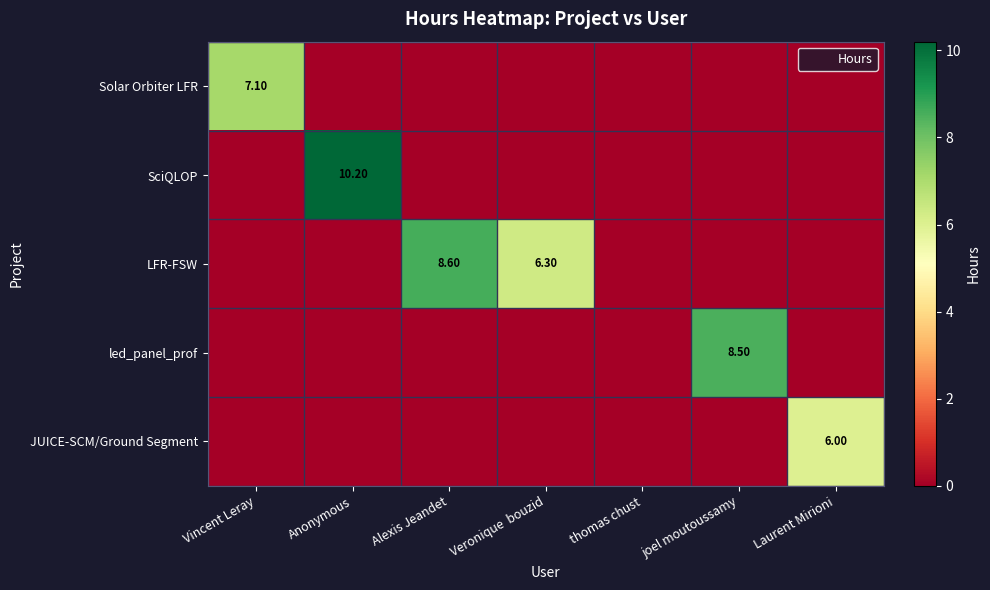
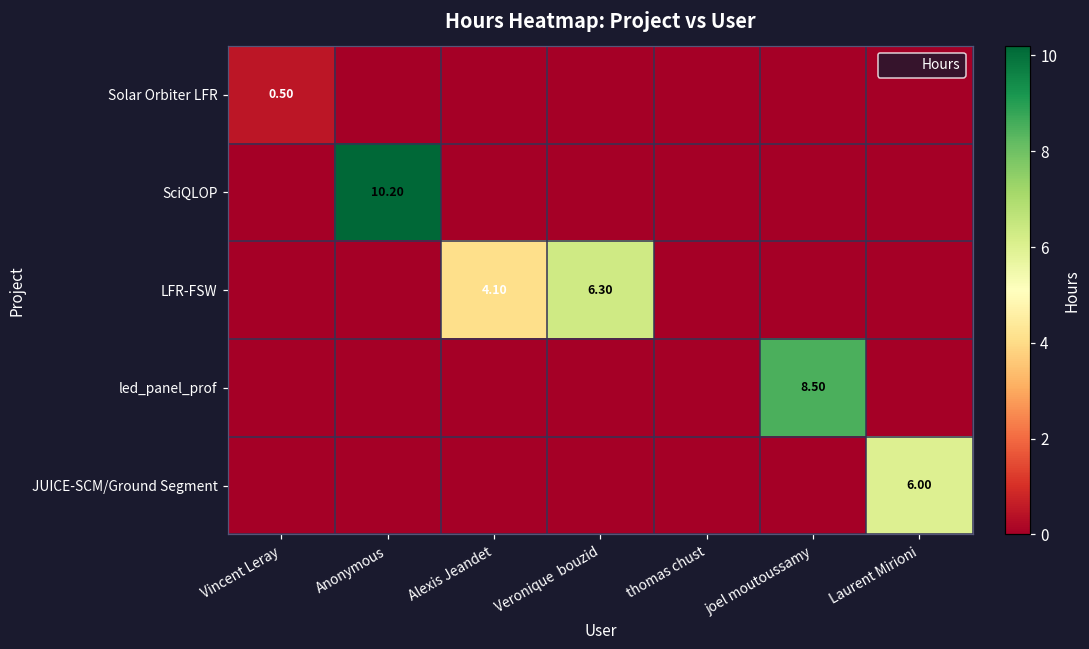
  {
    "Solar Orbiter LFR": {
-     "Vincent Leray": 7.10
+     "Vincent Leray": 0.50
    },
    "SciQLOP": {
      "Anonymous": 10.20
    },
    "LFR-FSW": {
-     "Alexis Jeandet": 8.60,
+     "Alexis Jeandet": 4.10,
      "Veronique bouzid": 6.30
    },
    "led_panel_prof": {
      "joel moutoussamy": 8.50
    },
    "JUICE-SCM/Ground Segment": {
      "Laurent Mirioni": 6.00
    }
  }
